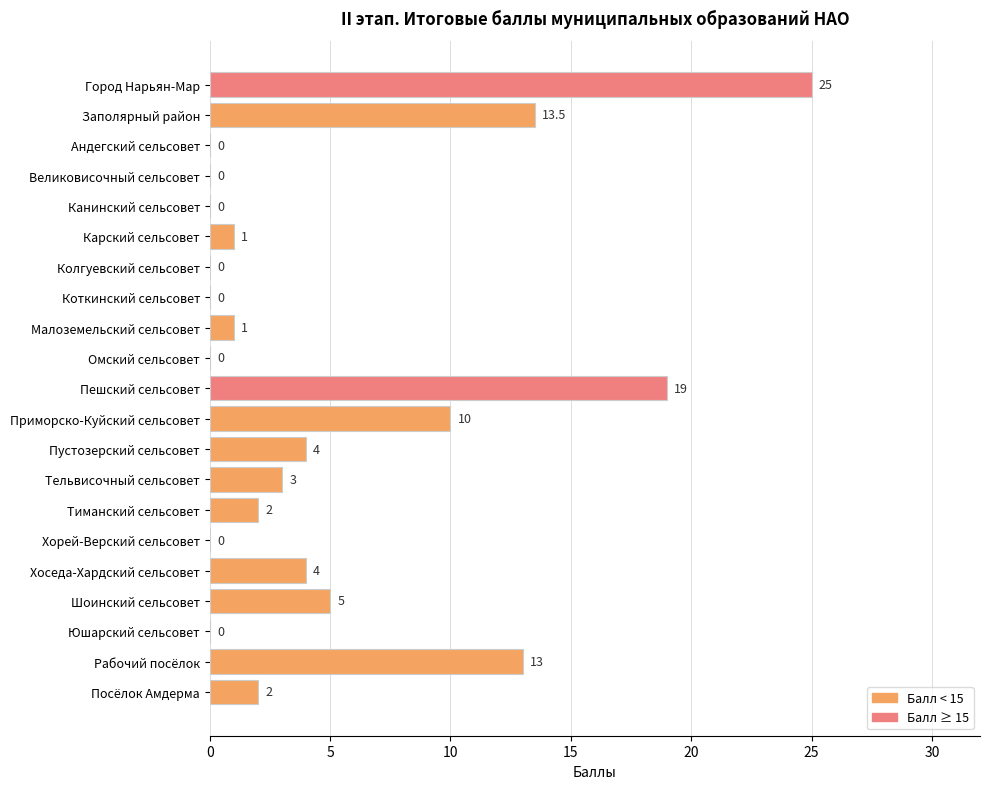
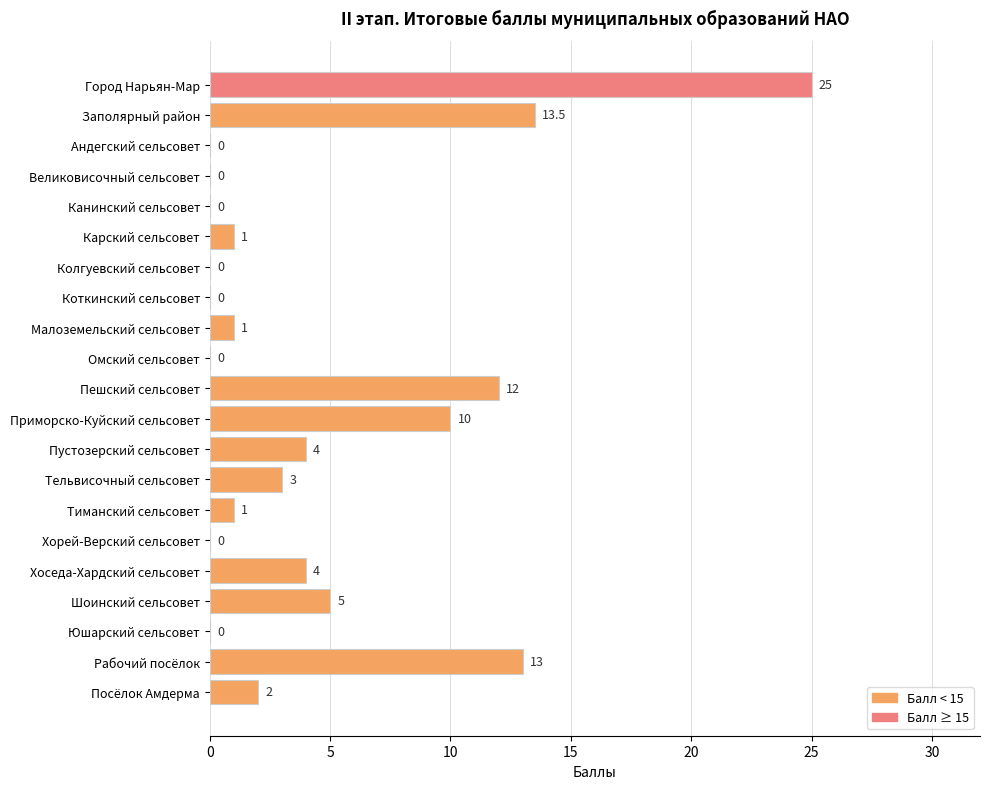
  {
    "Город Нарьян-Мар": 25,
    "Заполярный район": 13.5,
    "Андегский сельсовет": 0,
    "Великовисочный сельсовет": 0,
    "Канинский сельсовет": 0,
    "Карский сельсовет": 1,
    "Колгуевский сельсовет": 0,
    "Коткинский сельсовет": 0,
    "Малоземельский сельсовет": 1,
    "Омский сельсовет": 0,
-   "Пешский сельсовет": 19,
+   "Пешский сельсовет": 12,
    "Приморско-Куйский сельсовет": 10,
    "Пустозерский сельсовет": 4,
    "Тельвисочный сельсовет": 3,
-   "Тиманский сельсовет": 2,
+   "Тиманский сельсовет": 1,
    "Хорей-Верский сельсовет": 0,
    "Хоседа-Хардский сельсовет": 4,
    "Шоинский сельсовет": 5,
    "Юшарский сельсовет": 0,
    "Рабочий посёлок": 13,
    "Посёлок Амдерма": 2
  }
